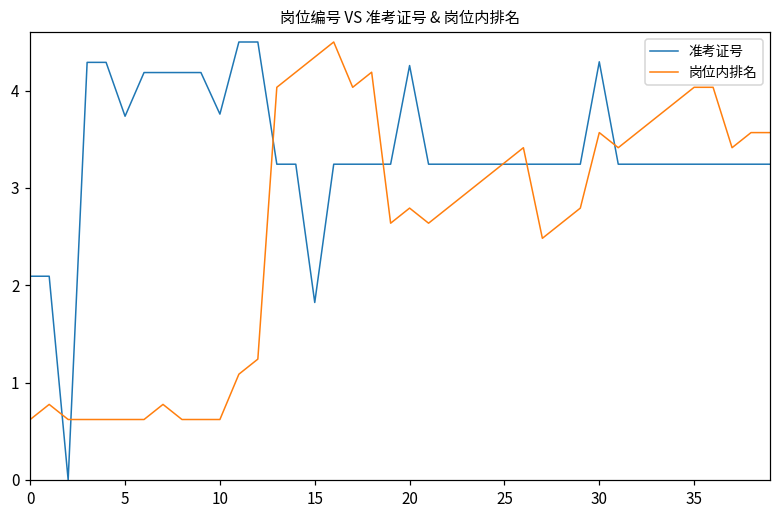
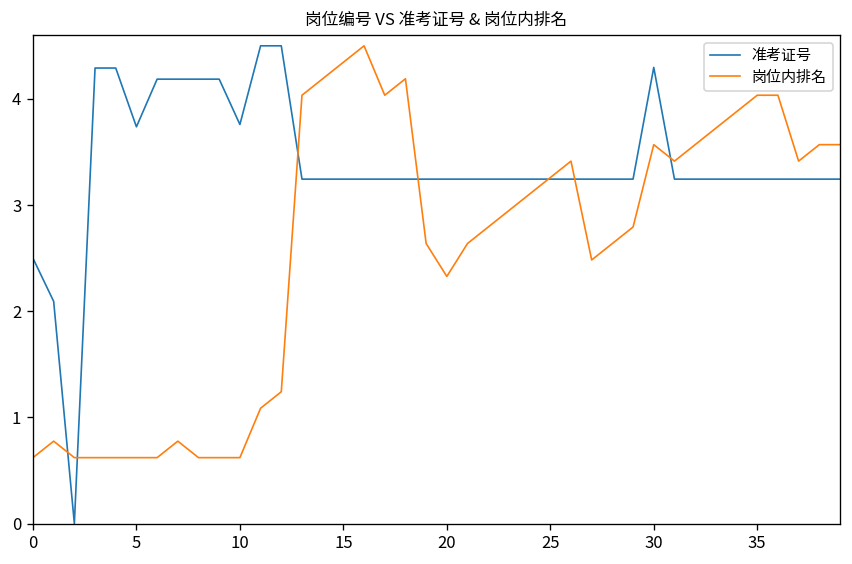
  {
    "准考证号": {
-     "0": 2.1,
+     "0": 2.5,
      "5": 3.7,
      "10": 3.8,
-     "15": 1.8,
-     "20": 4.3,
+     "15": 3.2,
+     "20": 3.2,
      "30": 4.3,
      "35": 3.2
    },
    "岗位内排名": {
      "0": 0.6,
      "5": 0.6,
      "10": 0.6,
      "15": 4.3,
-     "20": 2.8,
+     "20": 2.3,
      "30": 3.6,
      "35": 4.0
    }
  }
